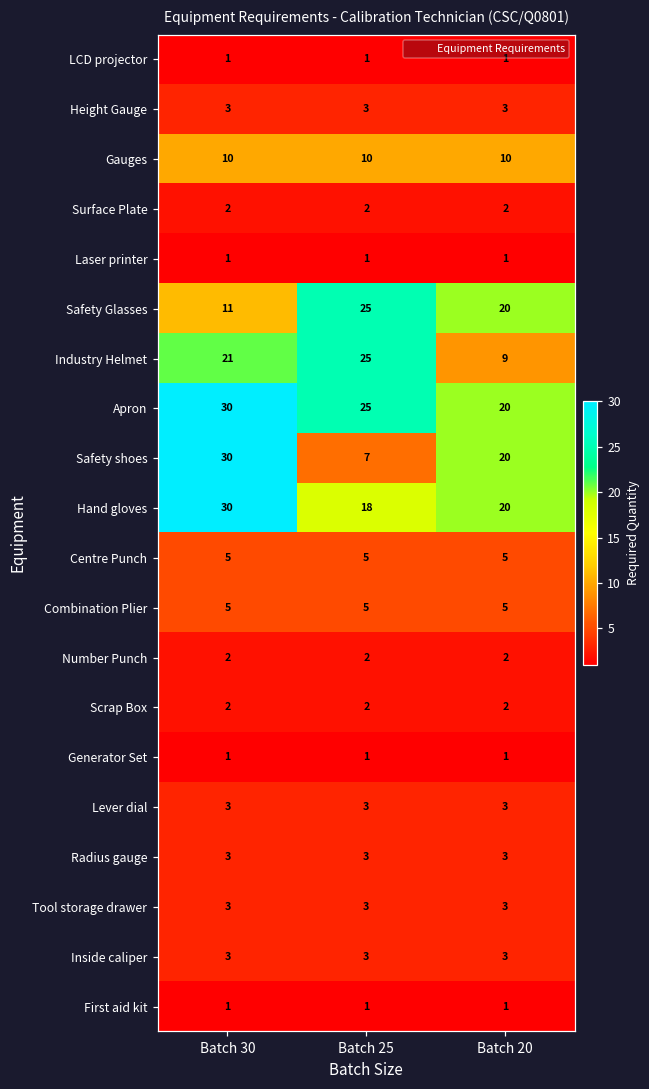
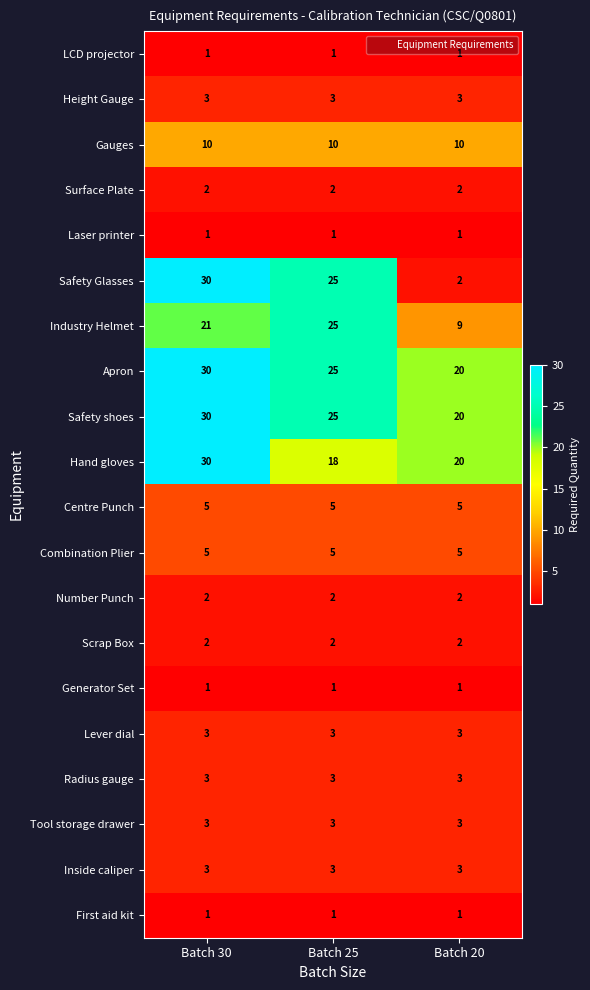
  {
    "LCD projector": {
      "Batch 30": 1,
      "Batch 25": 1
    },
    "Height Gauge": {
      "Batch 30": 3,
      "Batch 25": 3,
      "Batch 20": 3
    },
    "Gauges": {
      "Batch 30": 10,
      "Batch 25": 10,
      "Batch 20": 10
    },
    "Surface Plate": {
      "Batch 30": 2,
      "Batch 25": 2,
      "Batch 20": 2
    },
    "Laser printer": {
      "Batch 30": 1,
      "Batch 25": 1,
      "Batch 20": 1
    },
    "Safety Glasses": {
-     "Batch 30": 11,
+     "Batch 30": 30,
      "Batch 25": 25,
-     "Batch 20": 20
+     "Batch 20": 2
    },
    "Industry Helmet": {
      "Batch 30": 21,
      "Batch 25": 25,
      "Batch 20": 9
    },
    "Apron": {
      "Batch 30": 30,
      "Batch 25": 25,
      "Batch 20": 20
    },
    "Safety shoes": {
      "Batch 30": 30,
-     "Batch 25": 7,
+     "Batch 25": 25,
      "Batch 20": 20
    },
    "Hand gloves": {
      "Batch 30": 30,
      "Batch 25": 18,
      "Batch 20": 20
    },
    "Centre Punch": {
      "Batch 30": 5,
      "Batch 25": 5,
      "Batch 20": 5
    },
    "Combination Plier": {
      "Batch 30": 5,
      "Batch 25": 5,
      "Batch 20": 5
    },
    "Number Punch": {
      "Batch 30": 2,
      "Batch 25": 2,
      "Batch 20": 2
    },
    "Scrap Box": {
      "Batch 30": 2,
      "Batch 25": 2,
      "Batch 20": 2
    },
    "Generator Set": {
      "Batch 30": 1,
      "Batch 25": 1,
      "Batch 20": 1
    },
    "Lever dial": {
      "Batch 30": 3,
      "Batch 25": 3,
      "Batch 20": 3
    },
    "Radius gauge": {
      "Batch 30": 3,
      "Batch 25": 3,
      "Batch 20": 3
    },
    "Tool storage drawer": {
      "Batch 30": 3,
      "Batch 25": 3,
      "Batch 20": 3
    },
    "Inside caliper": {
      "Batch 30": 3,
      "Batch 25": 3,
      "Batch 20": 3
    },
    "First aid kit": {
      "Batch 30": 1,
      "Batch 25": 1,
      "Batch 20": 1
    }
  }
